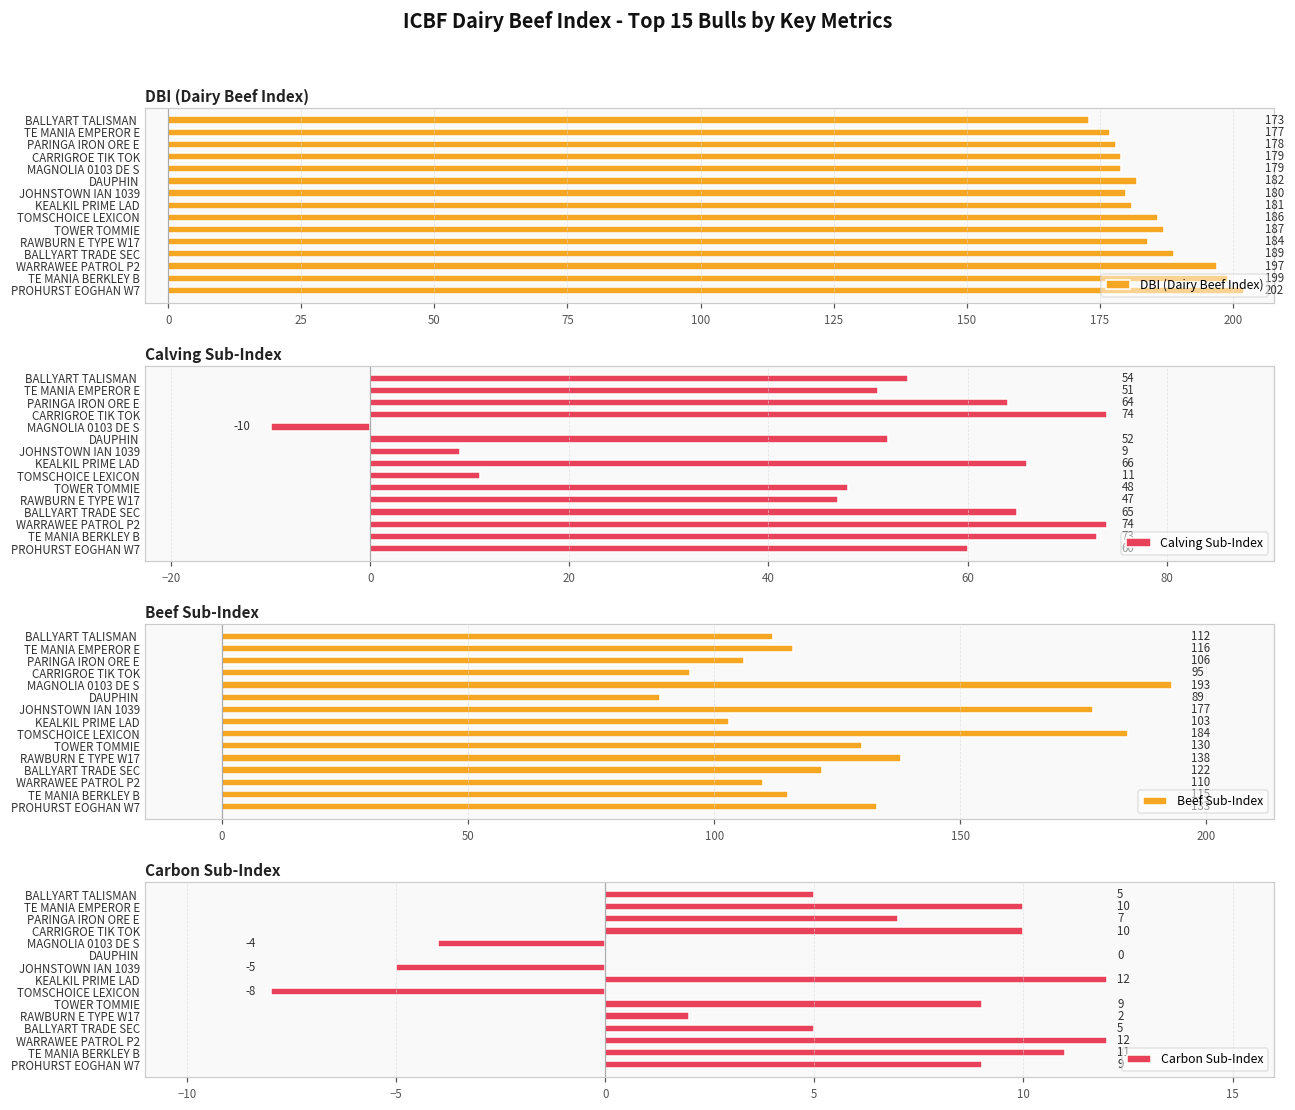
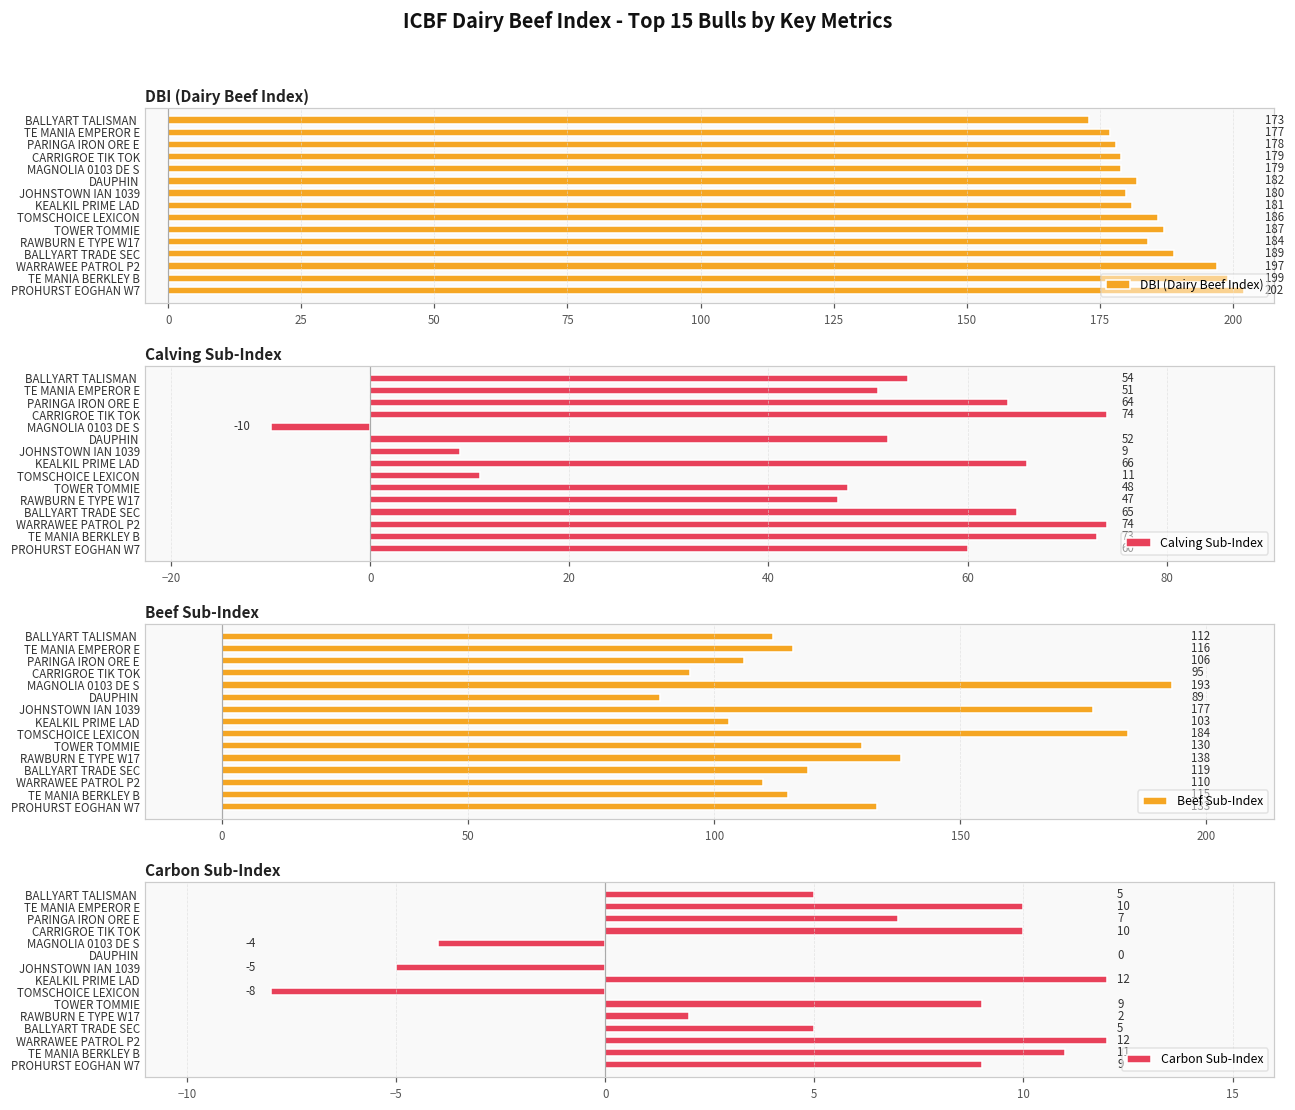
  {
    "DBI (Dairy Beef Index)": {
      "BALLYART TALISMAN": 173,
      "TE MANIA EMPEROR E": 177,
      "PARINGA IRON ORE E": 178,
      "CARRIGROE TIK TOK": 179,
      "MAGNOLIA 0103 DE S": 179,
      "DAUPHIN": 182,
      "JOHNSTOWN IAN 1039": 180,
      "KEALKIL PRIME LAD": 181,
      "TOMSCHOICE LEXICON": 186,
      "TOWER TOMMIE": 187,
      "RAWBURN E TYPE W17": 184,
      "BALLYART TRADE SEC": 189,
      "WARRAWEE PATROL P2": 197
    },
    "Calving Sub-Index": {
      "CARRIGROE TIK TOK": 74,
      "MAGNOLIA 0103 DE S": -10,
      "WARRAWEE PATROL P2": 74
    },
    "Beef Sub-Index": {
      "MAGNOLIA 0103 DE S": 193,
-     "BALLYART TRADE SEC": 122
+     "BALLYART TRADE SEC": 119
    },
    "Carbon Sub-Index": {
      "KEALKIL PRIME LAD": 12,
      "TOMSCHOICE LEXICON": -8,
      "WARRAWEE PATROL P2": 12
    }
  }
